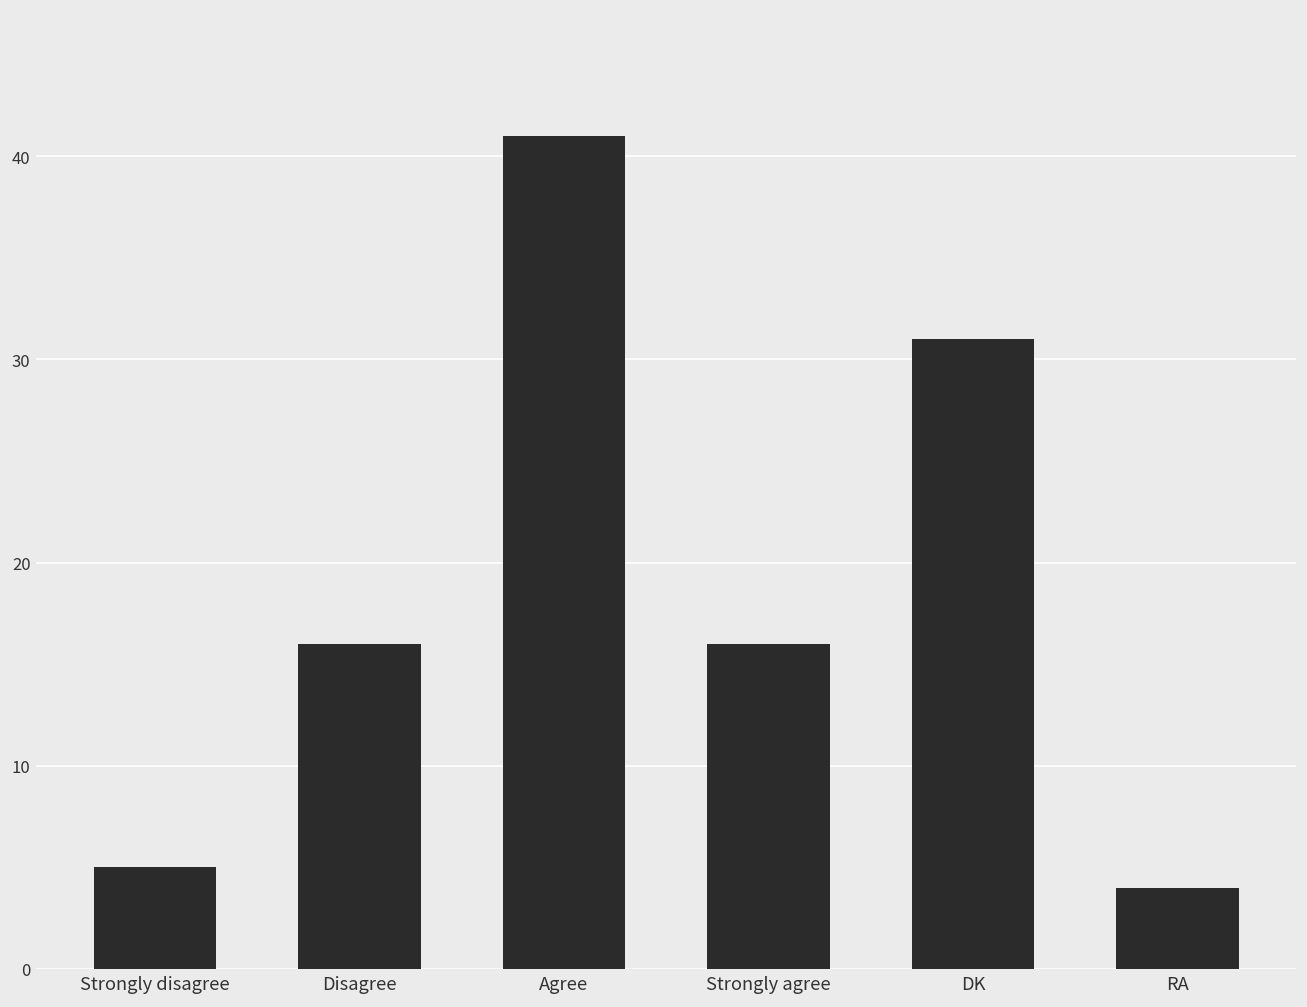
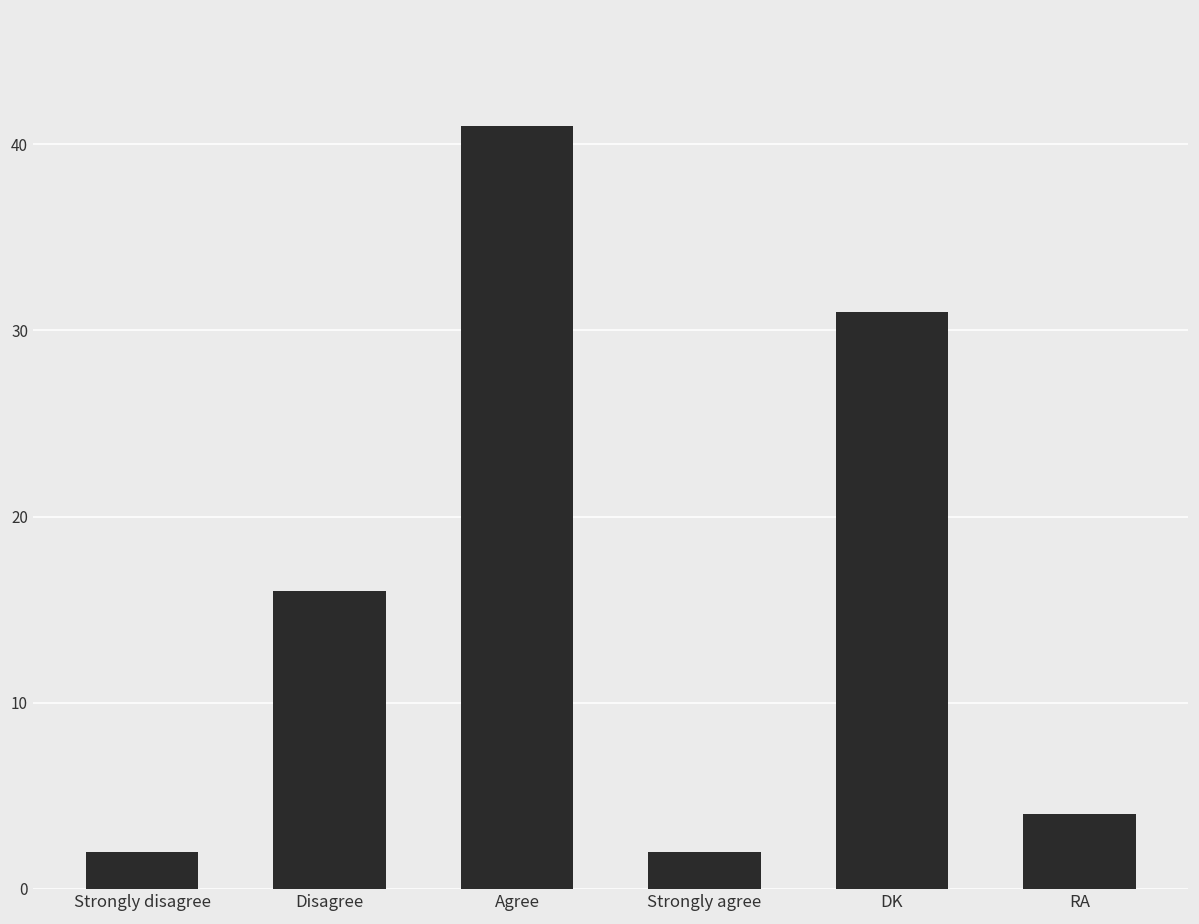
  {
-   "Strongly disagree": 5,
+   "Strongly disagree": 2,
    "Disagree": 16,
    "Agree": 41,
-   "Strongly agree": 16,
+   "Strongly agree": 2,
    "DK": 31,
    "RA": 4
  }
